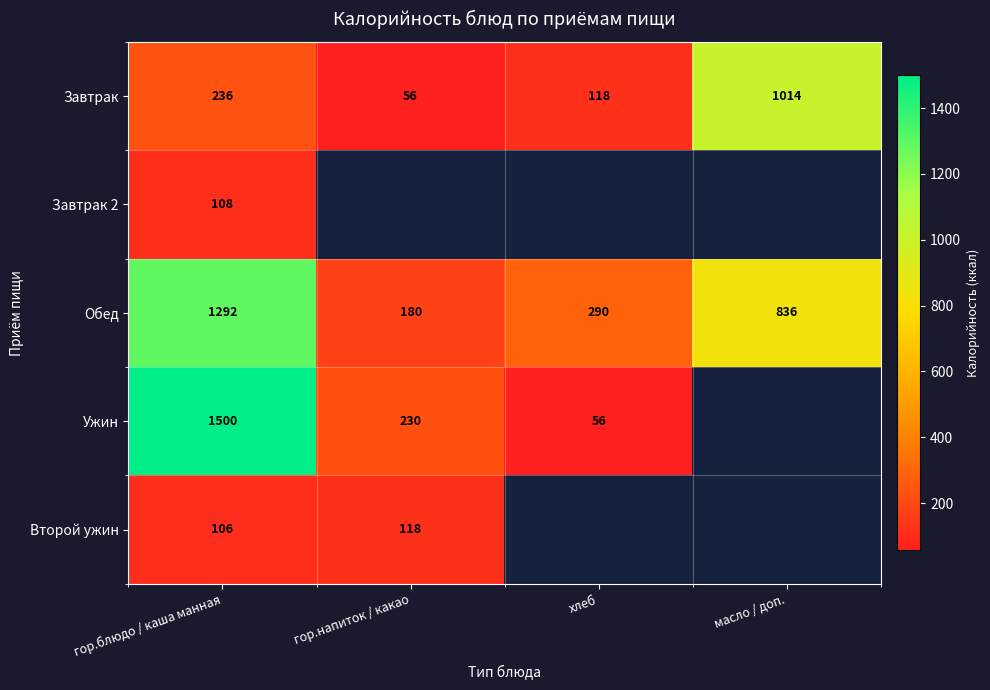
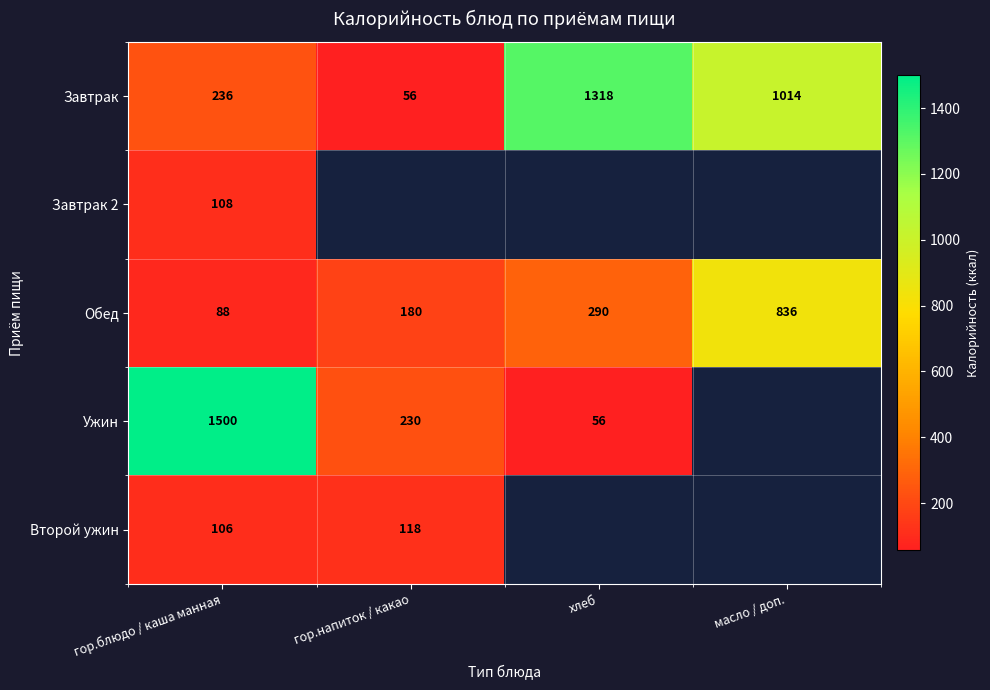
  {
    "Завтрак": {
      "гор.блюдо / каша манная": 236,
      "гор.напиток / какао": 56,
-     "хлеб": 118,
+     "хлеб": 1318,
      "масло / доп.": 1014
    },
    "Завтрак 2": {
      "гор.блюдо / каша манная": 108
    },
    "Обед": {
-     "гор.блюдо / каша манная": 1292,
+     "гор.блюдо / каша манная": 88,
      "гор.напиток / какао": 180,
      "хлеб": 290,
      "масло / доп.": 836
    },
    "Ужин": {
      "гор.блюдо / каша манная": 1500,
      "гор.напиток / какао": 230,
      "хлеб": 56
    },
    "Второй ужин": {
      "гор.блюдо / каша манная": 106,
      "гор.напиток / какао": 118
    }
  }
